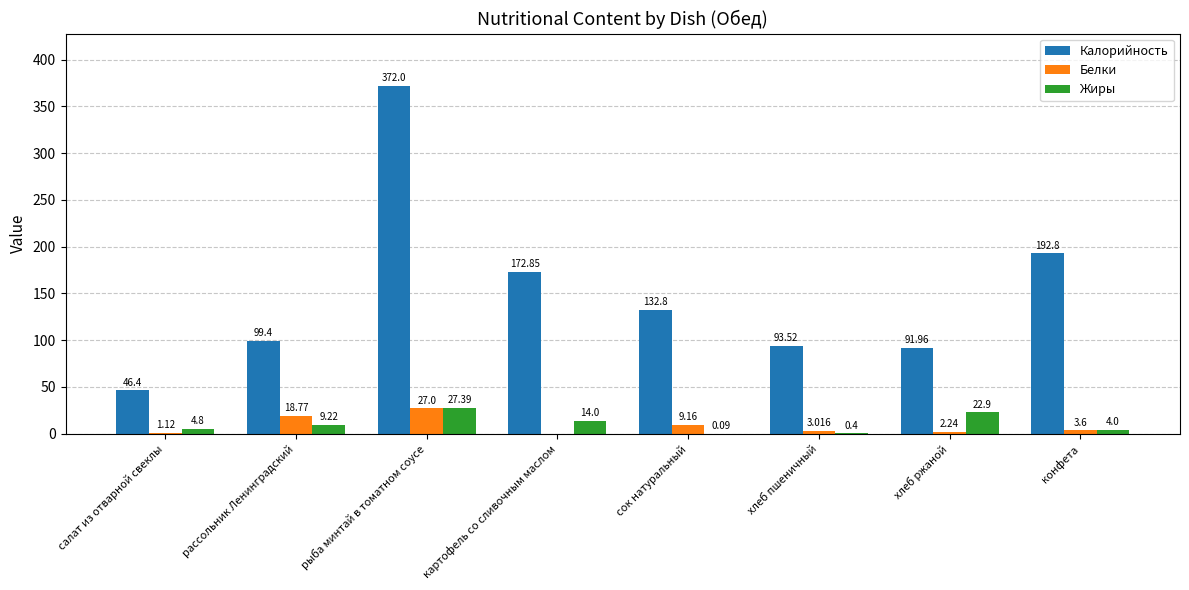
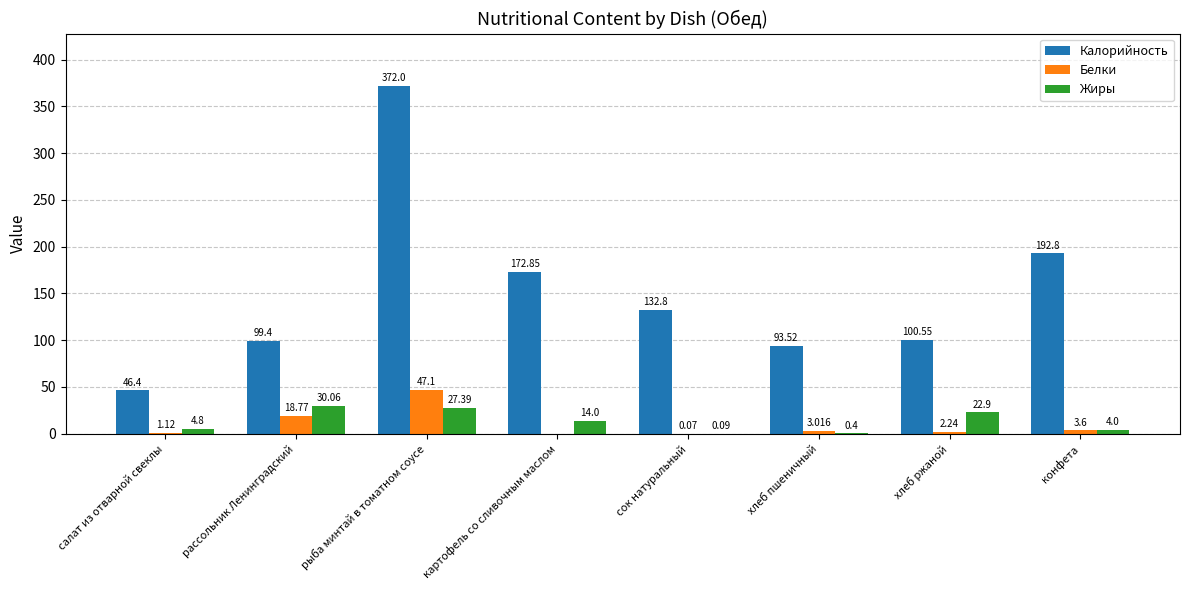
  {
    "Калорийность": {
      "салат из отварной свеклы": 46.4,
      "рассольник Ленинградский": 99.4,
      "рыба минтай в томатном соусе": 372.0,
      "картофель со сливочным маслом": 172.85,
      "сок натуральный": 132.8,
      "хлеб пшеничный": 93.52,
-     "хлеб ржаной": 91.96,
+     "хлеб ржаной": 100.55,
      "конфета": 192.8
    },
    "Белки": {
      "салат из отварной свеклы": 1.12,
      "рассольник Ленинградский": 18.77,
-     "рыба минтай в томатном соусе": 27.0,
-     "сок натуральный": 9.16,
+     "рыба минтай в томатном соусе": 47.1,
+     "сок натуральный": 0.07,
      "хлеб пшеничный": 3.016,
      "хлеб ржаной": 2.24,
      "конфета": 3.6
    },
    "Жиры": {
      "салат из отварной свеклы": 4.8,
-     "рассольник Ленинградский": 9.22,
+     "рассольник Ленинградский": 30.06,
      "рыба минтай в томатном соусе": 27.39,
      "картофель со сливочным маслом": 14.0,
      "сок натуральный": 0.09,
      "хлеб пшеничный": 0.4,
      "хлеб ржаной": 22.9,
      "конфета": 4.0
    }
  }
